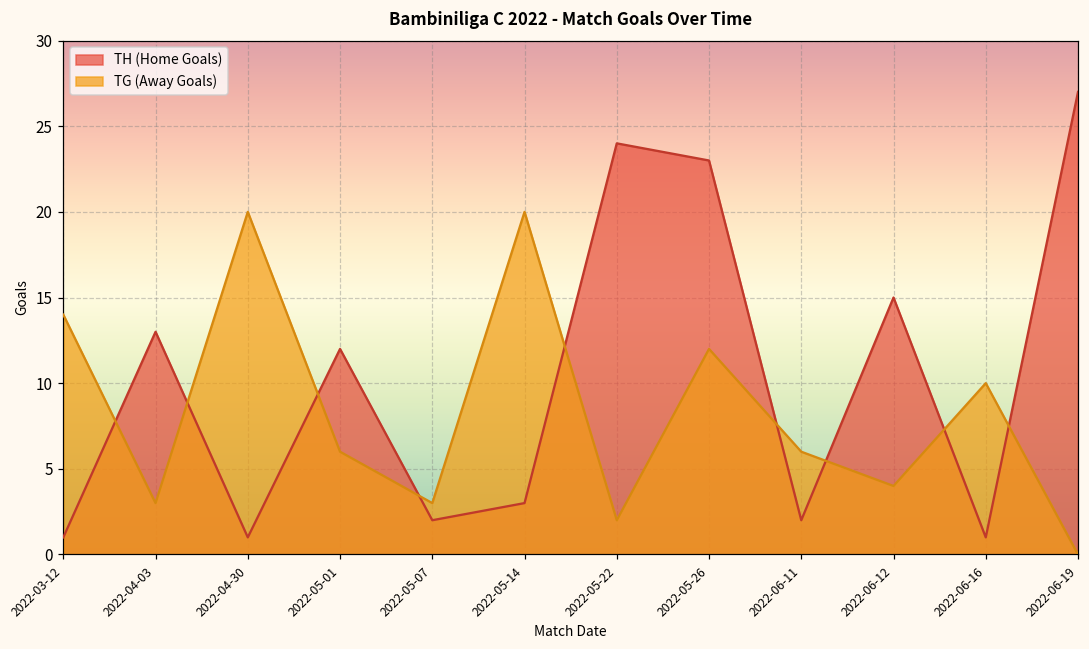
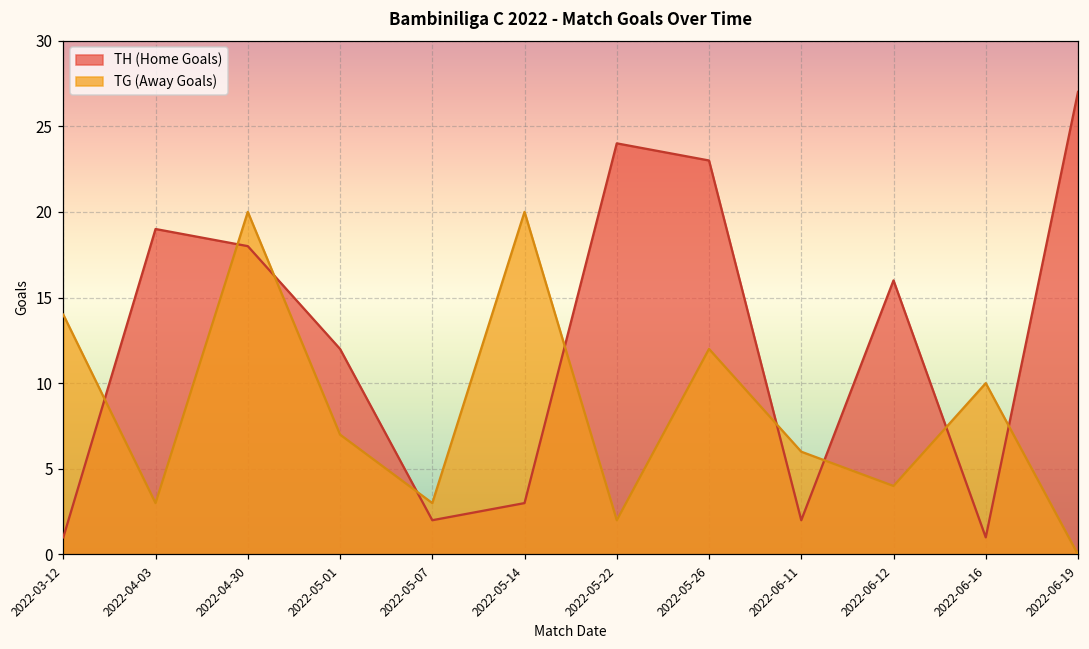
  {
    "TH (Home Goals)": {
      "2022-03-12": 1,
-     "2022-04-03": 13,
-     "2022-04-30": 1,
+     "2022-04-03": 19,
+     "2022-04-30": 18,
      "2022-05-01": 12,
      "2022-05-07": 2,
      "2022-05-14": 3,
      "2022-05-22": 24,
      "2022-05-26": 23,
      "2022-06-11": 2,
-     "2022-06-12": 15,
+     "2022-06-12": 16,
      "2022-06-16": 1,
      "2022-06-19": 27
    },
    "TG (Away Goals)": {
      "2022-03-12": 14,
      "2022-04-03": 3,
      "2022-04-30": 20,
-     "2022-05-01": 6,
+     "2022-05-01": 7,
      "2022-05-07": 3,
      "2022-05-14": 20,
      "2022-05-22": 2,
      "2022-05-26": 12,
      "2022-06-11": 6,
      "2022-06-12": 4,
      "2022-06-16": 10,
      "2022-06-19": 0
    }
  }
